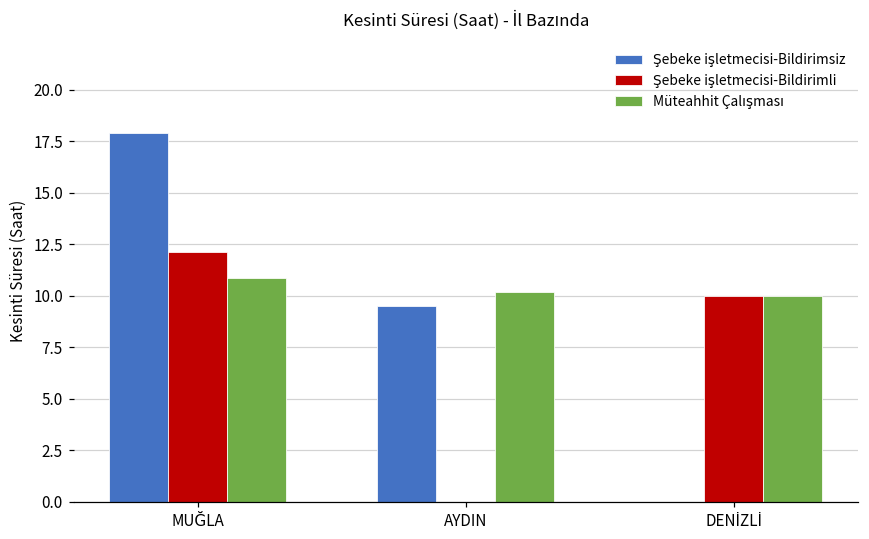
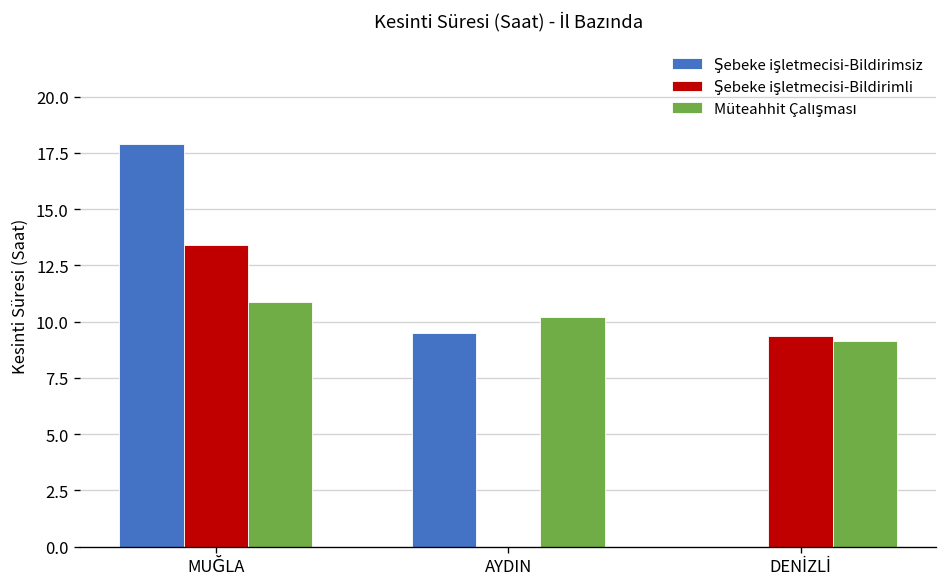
  {
    "Şebeke işletmecisi-Bildirimsiz": {
      "MUĞLA": 17.9,
      "AYDIN": 9.5,
      "DENİZLİ": 0.0
    },
    "Şebeke işletmecisi-Bildirimli": {
-     "MUĞLA": 12.1,
+     "MUĞLA": 13.4,
      "AYDIN": 0.0,
-     "DENİZLİ": 10.0
+     "DENİZLİ": 9.4
    },
    "Müteahhit Çalışması": {
      "MUĞLA": 10.9,
      "AYDIN": 10.2,
-     "DENİZLİ": 10.0
+     "DENİZLİ": 9.1
    }
  }
